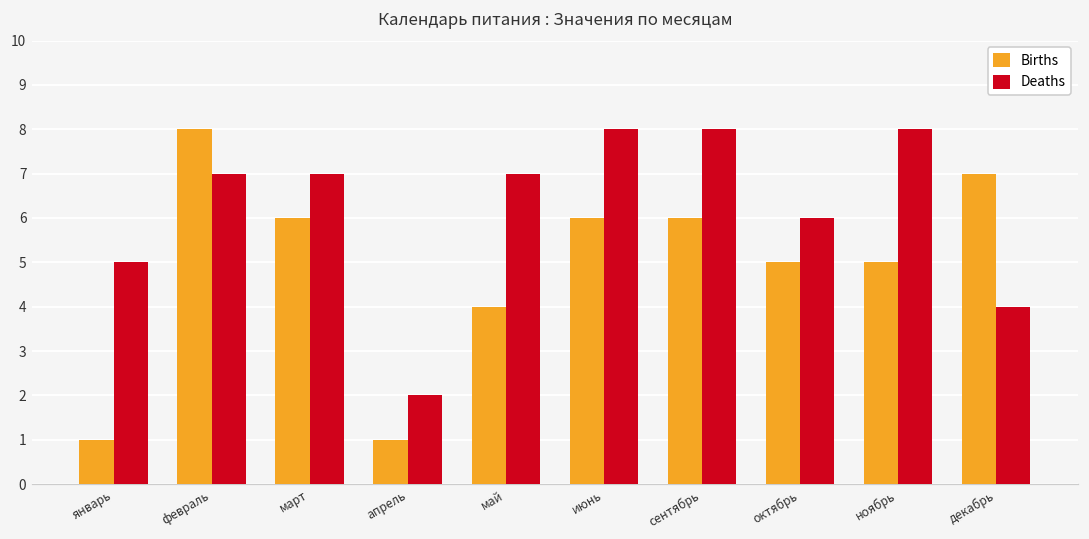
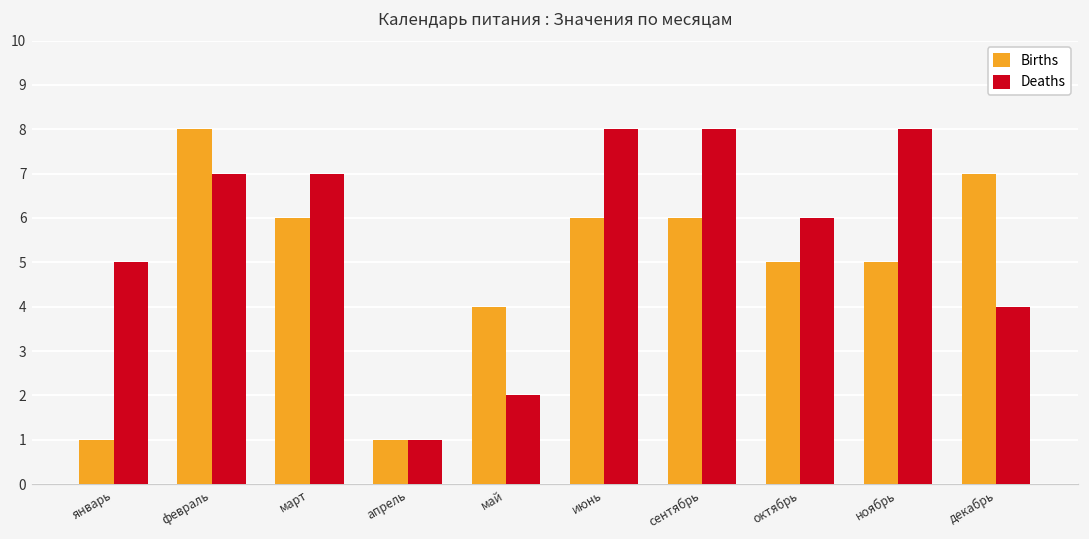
  {
    "Births": {
      "январь": 1,
      "февраль": 8,
      "март": 6,
      "апрель": 1,
      "май": 4,
      "июнь": 6,
      "сентябрь": 6,
      "октябрь": 5,
      "ноябрь": 5,
      "декабрь": 7
    },
    "Deaths": {
      "январь": 5,
      "февраль": 7,
      "март": 7,
-     "апрель": 2,
-     "май": 7,
+     "апрель": 1,
+     "май": 2,
      "июнь": 8,
      "сентябрь": 8,
      "октябрь": 6,
      "ноябрь": 8,
      "декабрь": 4
    }
  }
